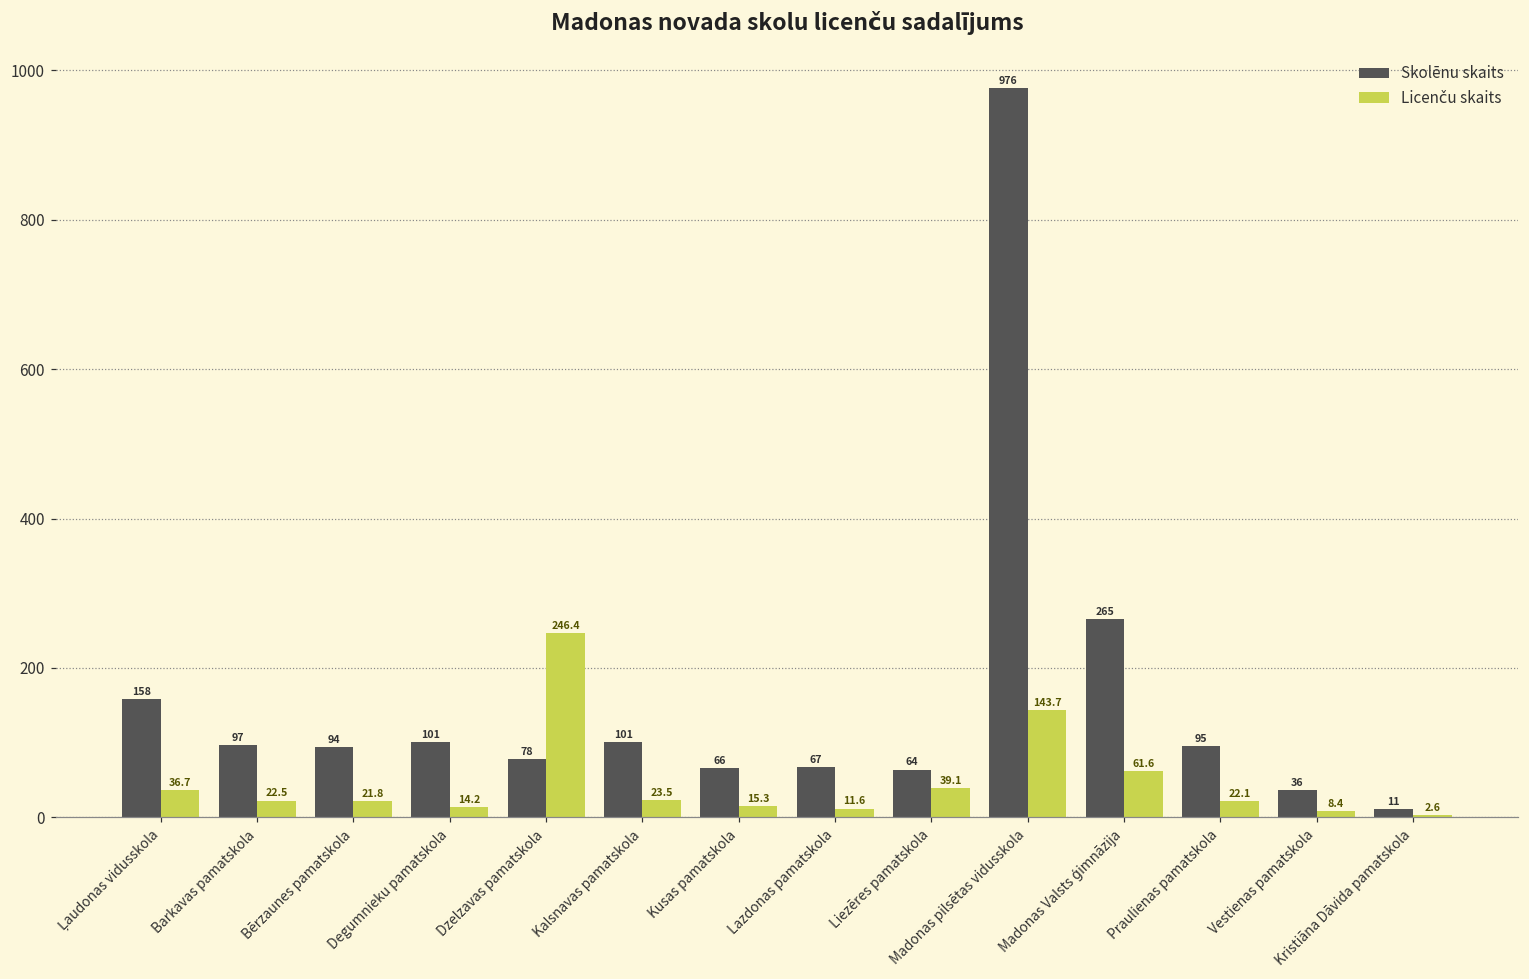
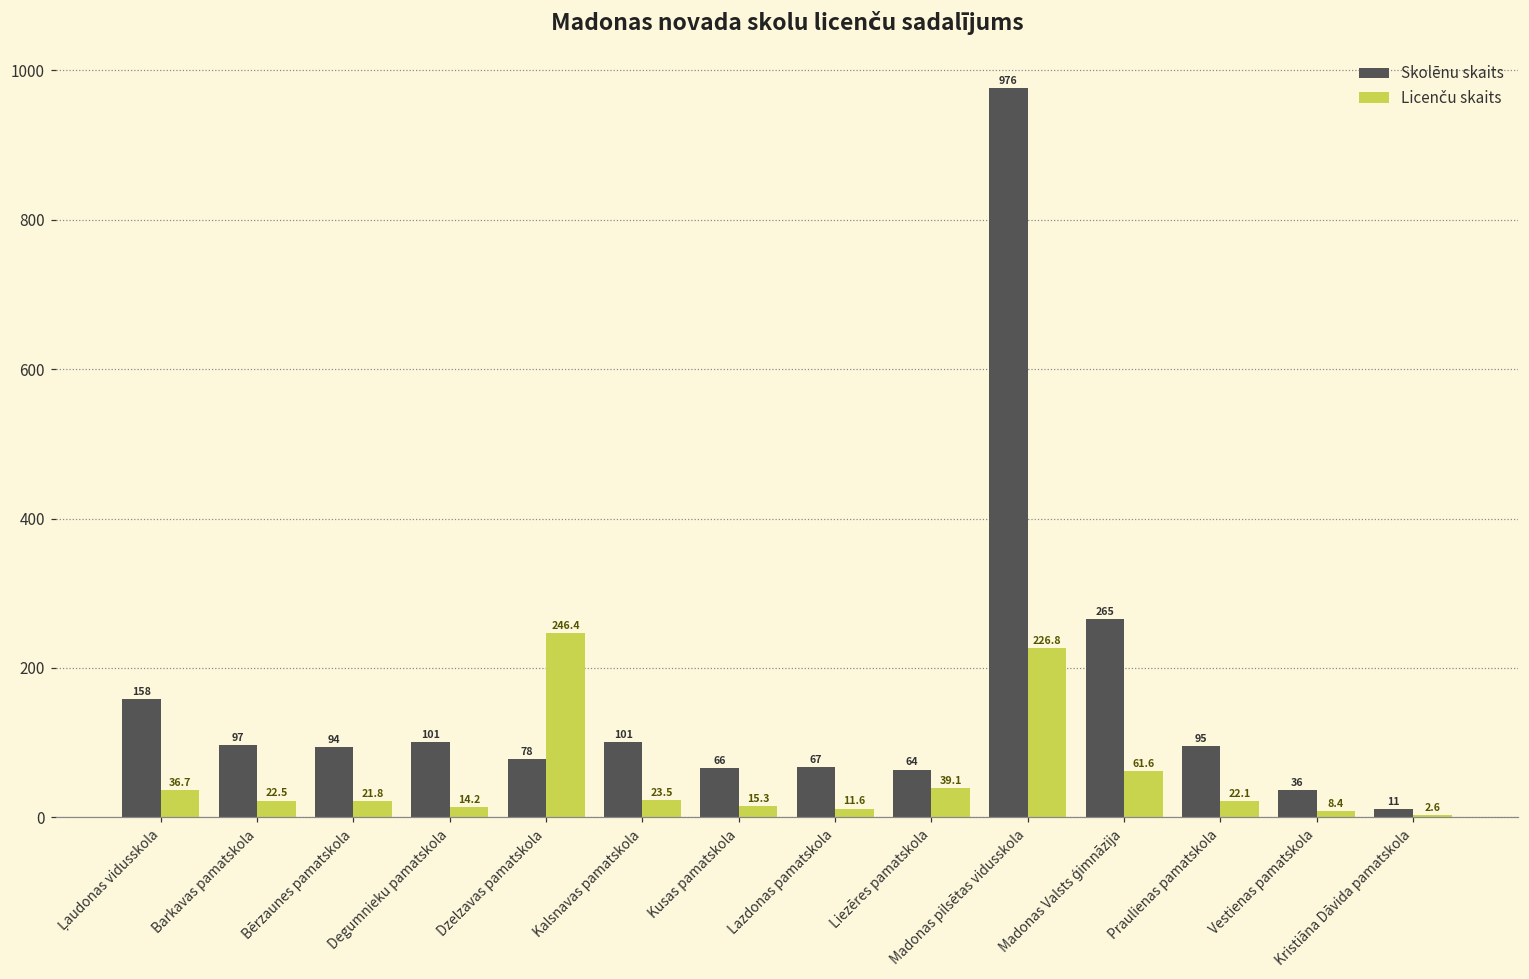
  {
    "Skolēnu skaits": {
      "Ļaudonas vidusskola": 158,
      "Barkavas pamatskola": 97,
      "Bērzaunes pamatskola": 94,
      "Degumnieku pamatskola": 101,
      "Dzelzavas pamatskola": 78,
      "Kalsnavas pamatskola": 101,
      "Kusas pamatskola": 66,
      "Lazdonas pamatskola": 67,
      "Liezēres pamatskola": 64,
      "Madonas pilsētas vidusskola": 976,
      "Madonas Valsts ģimnāzija": 265,
      "Praulienas pamatskola": 95,
      "Vestienas pamatskola": 36,
      "Kristiāna Dāvida pamatskola": 11
    },
    "Licenču skaits": {
      "Ļaudonas vidusskola": 36.7,
      "Barkavas pamatskola": 22.5,
      "Bērzaunes pamatskola": 21.8,
      "Degumnieku pamatskola": 14.2,
      "Dzelzavas pamatskola": 246.4,
      "Kalsnavas pamatskola": 23.5,
      "Kusas pamatskola": 15.3,
      "Lazdonas pamatskola": 11.6,
      "Liezēres pamatskola": 39.1,
-     "Madonas pilsētas vidusskola": 143.7,
+     "Madonas pilsētas vidusskola": 226.8,
      "Madonas Valsts ģimnāzija": 61.6,
      "Praulienas pamatskola": 22.1,
      "Vestienas pamatskola": 8.4,
      "Kristiāna Dāvida pamatskola": 2.6
    }
  }
